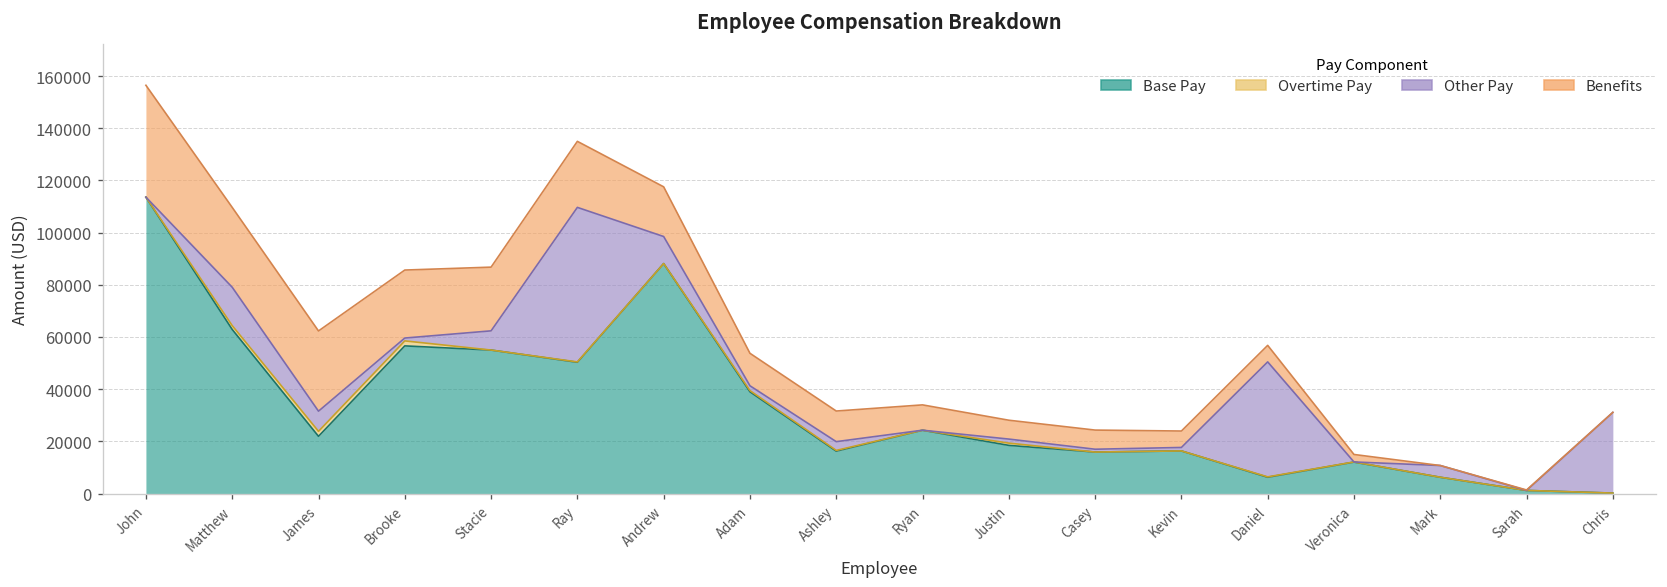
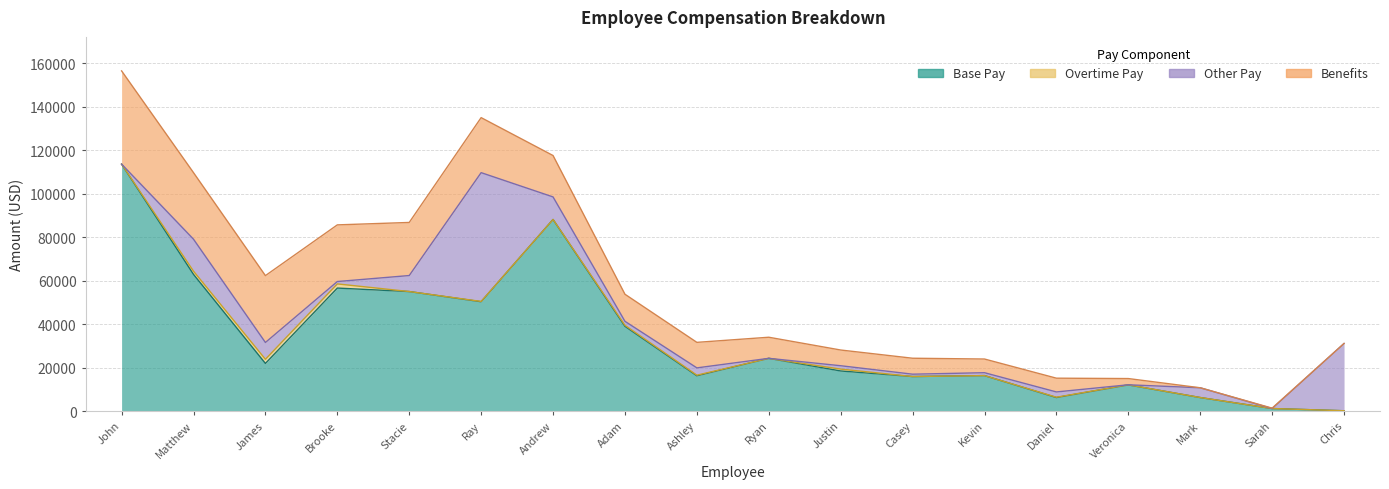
  {
    "Base Pay": {
      "Matthew": 63000,
      "James": 22000,
      "Brooke": 57000
    },
    "Other Pay": {
      "Matthew": 15000,
      "James": 8000,
      "Stacie": 7000,
      "Ray": 59000,
      "Andrew": 10000,
      "Adam": 2000,
      "Ashley": 3000,
      "Justin": 2000,
      "Kevin": 1000,
-     "Daniel": 44000
+     "Daniel": 2000
    }
  }
